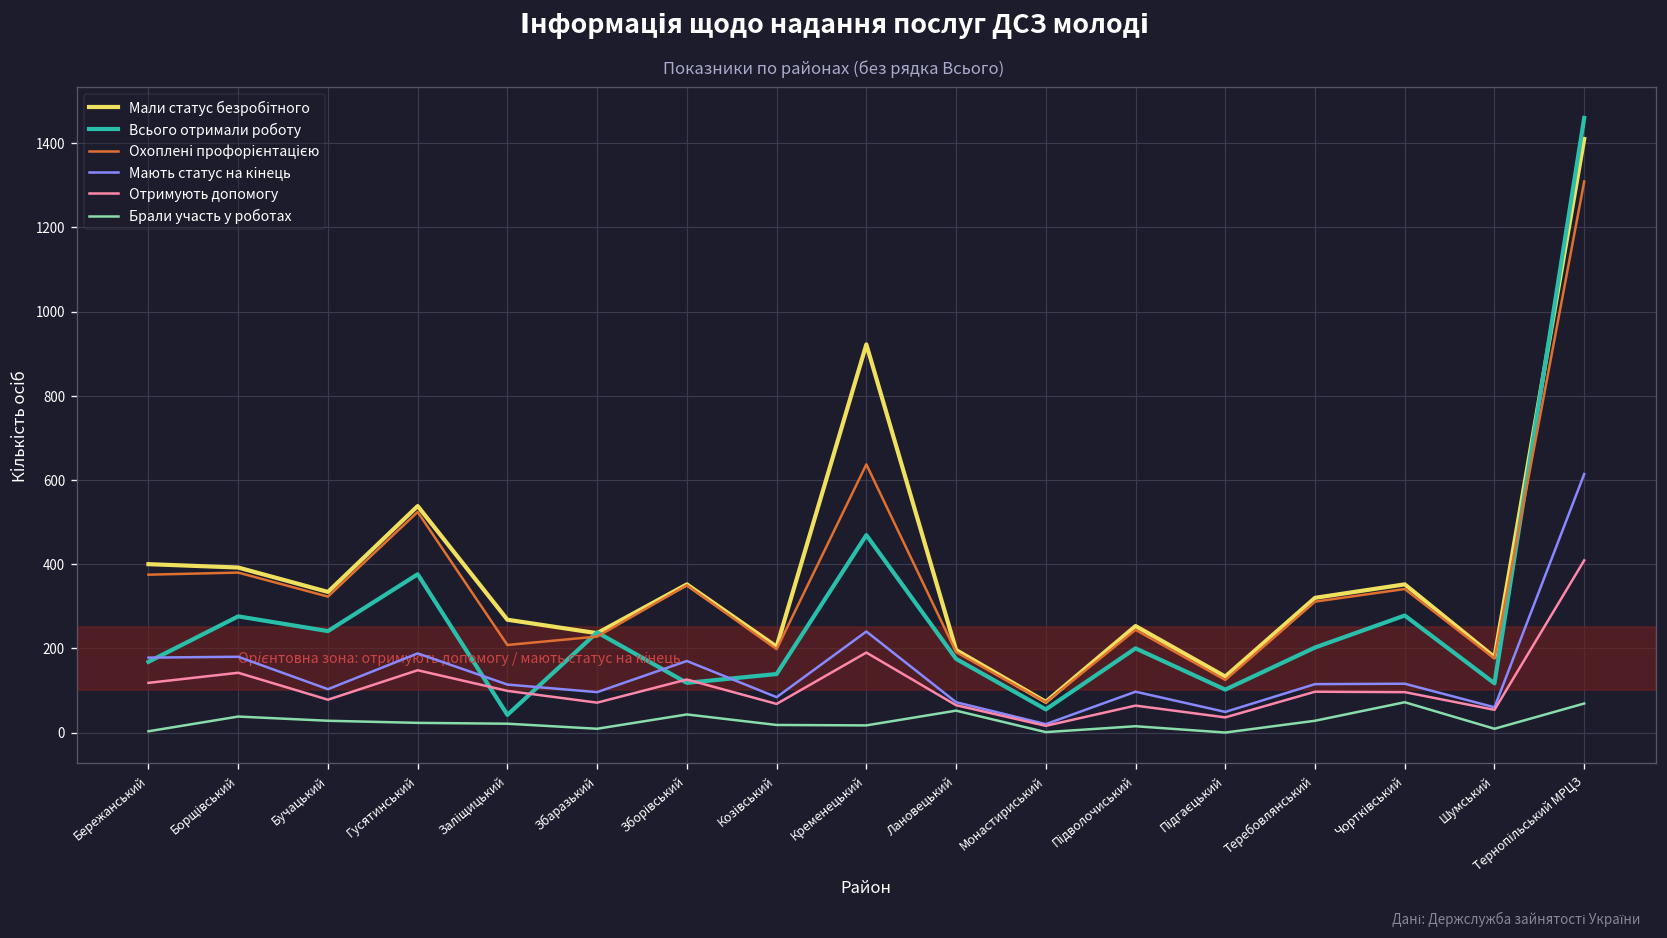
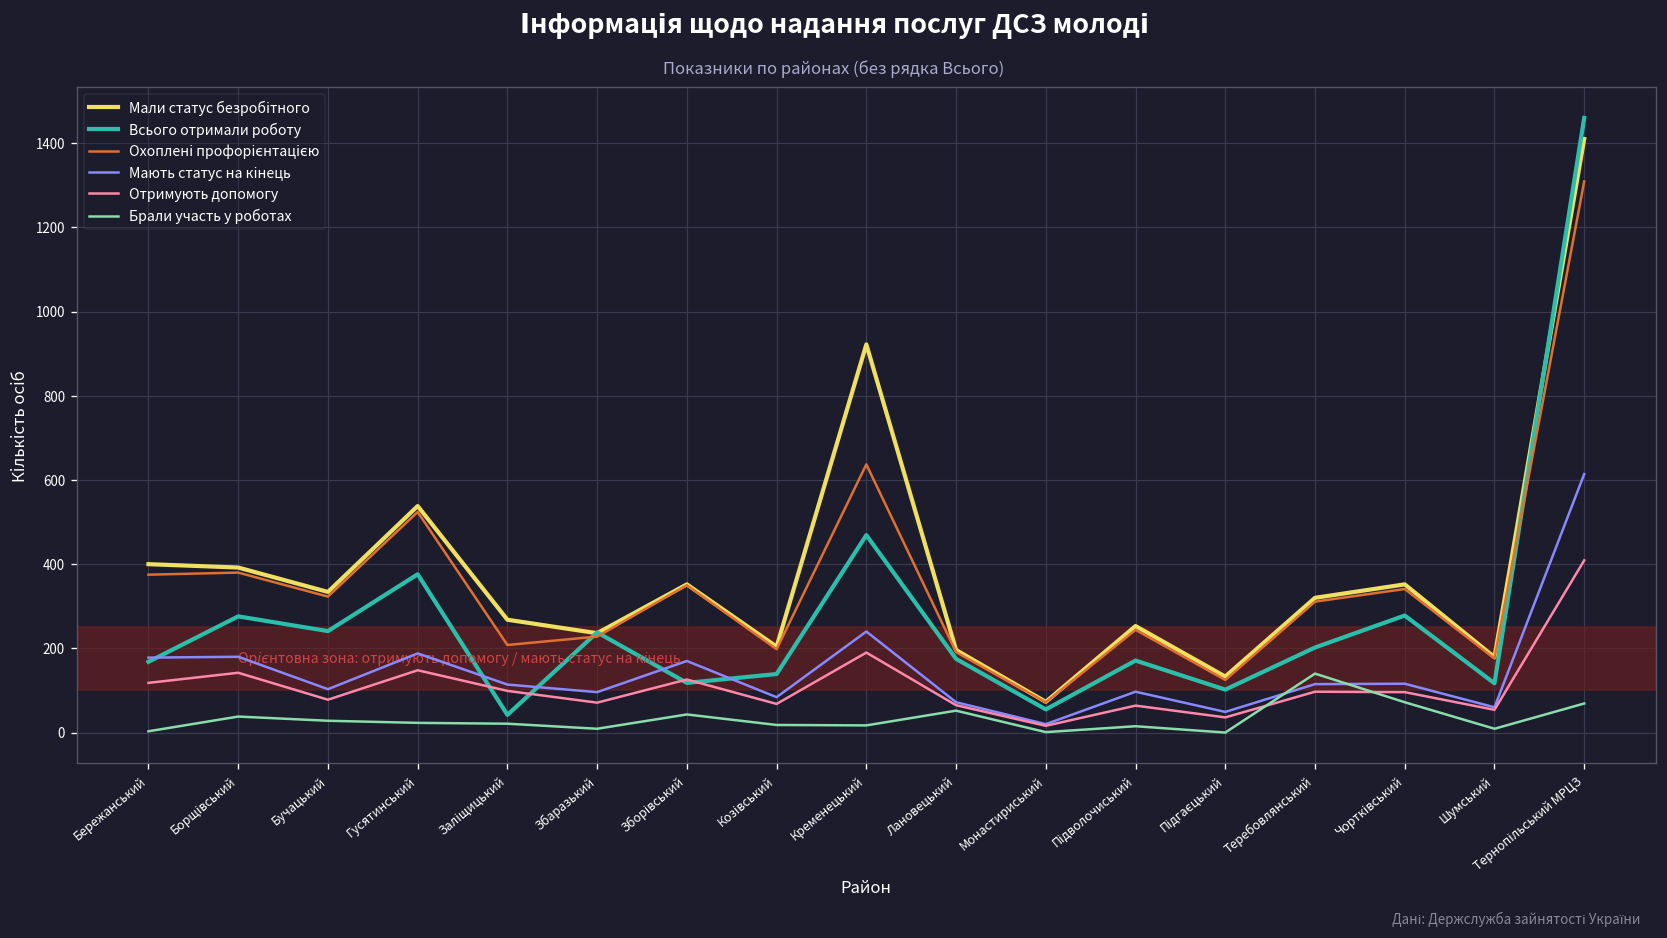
  {
    "Мали статус безробітного": {
      "Бережанський": 400,
      "Борщівський": 390,
      "Бучацький": 330,
      "Гусятинський": 540,
      "Заліщицький": 270,
      "Кременецький": 920,
      "Підволочиський": 250,
      "Підгаєцький": 130,
      "Теребовлянський": 320,
      "Чортківський": 350,
      "Тернопільський МРЦЗ": 1410
    },
    "Всього отримали роботу": {
      "Бережанський": 170,
      "Борщівський": 280,
      "Бучацький": 240,
      "Гусятинський": 380,
      "Заліщицький": 40,
      "Зборівський": 120,
      "Козівський": 140,
      "Кременецький": 470,
      "Лановецький": 180,
      "Монастириський": 60,
-     "Підволочиський": 200,
+     "Підволочиський": 170,
      "Підгаєцький": 100,
      "Теребовлянський": 200,
      "Чортківський": 280,
      "Шумський": 120,
      "Тернопільський МРЦЗ": 1460
    },
    "Охоплені профорієнтацією": {
      "Бережанський": 380,
      "Борщівський": 380,
      "Бучацький": 320,
      "Гусятинський": 520,
      "Заліщицький": 210,
      "Збаразький": 230,
      "Кременецький": 640,
      "Підволочиський": 240,
      "Підгаєцький": 130,
      "Теребовлянський": 310,
      "Чортківський": 340,
      "Тернопільський МРЦЗ": 1310
    },
    "Мають статус на кінець": {
      "Бережанський": 180,
      "Борщівський": 180,
      "Бучацький": 100,
      "Гусятинський": 190,
      "Заліщицький": 110,
      "Збаразький": 100,
      "Зборівський": 170,
      "Козівський": 80,
      "Кременецький": 240,
      "Підволочиський": 100,
      "Підгаєцький": 50,
      "Теребовлянський": 120,
      "Чортківський": 120,
      "Тернопільський МРЦЗ": 610
    },
    "Отримують допомогу": {
      "Бережанський": 120,
      "Борщівський": 140,
      "Бучацький": 80,
      "Гусятинський": 150,
      "Заліщицький": 100,
      "Збаразький": 70,
      "Зборівський": 130,
      "Козівський": 70,
      "Кременецький": 190,
      "Підволочиський": 60,
      "Підгаєцький": 40,
      "Теребовлянський": 100,
      "Чортківський": 100,
      "Тернопільський МРЦЗ": 410
    },
    "Брали участь у роботах": {
      "Бережанський": 0,
      "Борщівський": 40,
      "Бучацький": 30,
      "Гусятинський": 20,
      "Заліщицький": 20,
      "Збаразький": 10,
      "Зборівський": 40,
      "Козівський": 20,
      "Кременецький": 20,
      "Лановецький": 50,
      "Монастириський": 0,
      "Підволочиський": 20,
      "Підгаєцький": 0,
-     "Теребовлянський": 30,
+     "Теребовлянський": 140,
      "Чортківський": 70,
      "Шумський": 10,
      "Тернопільський МРЦЗ": 70
    }
  }
